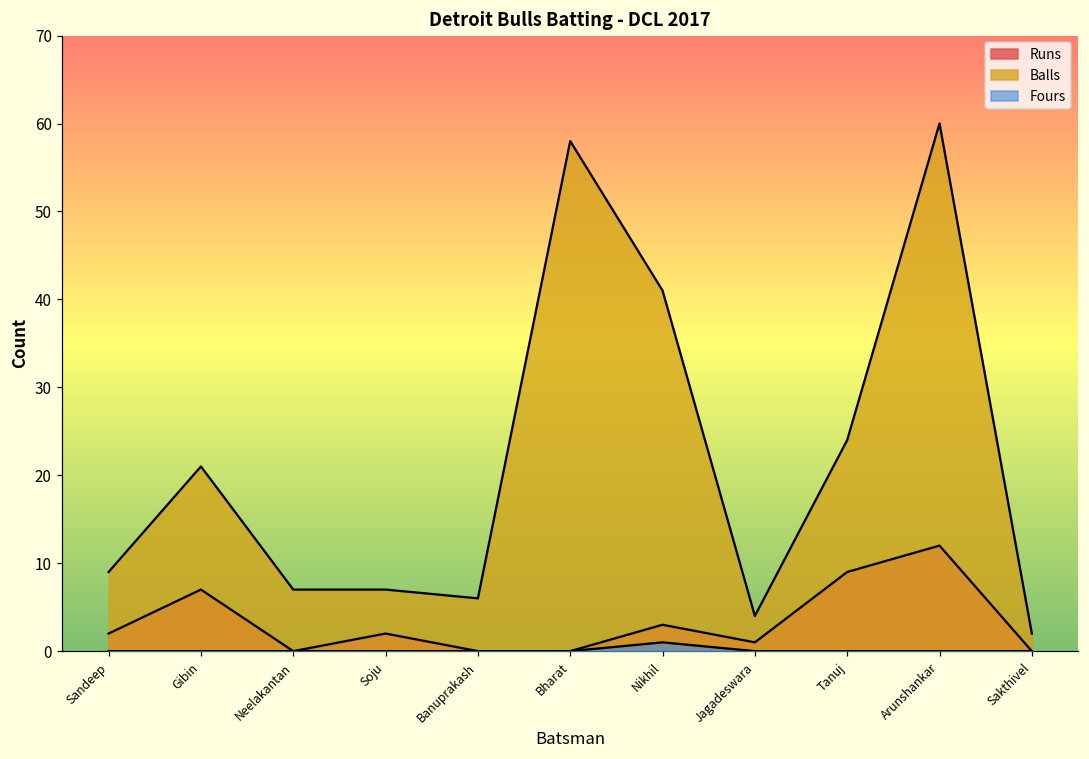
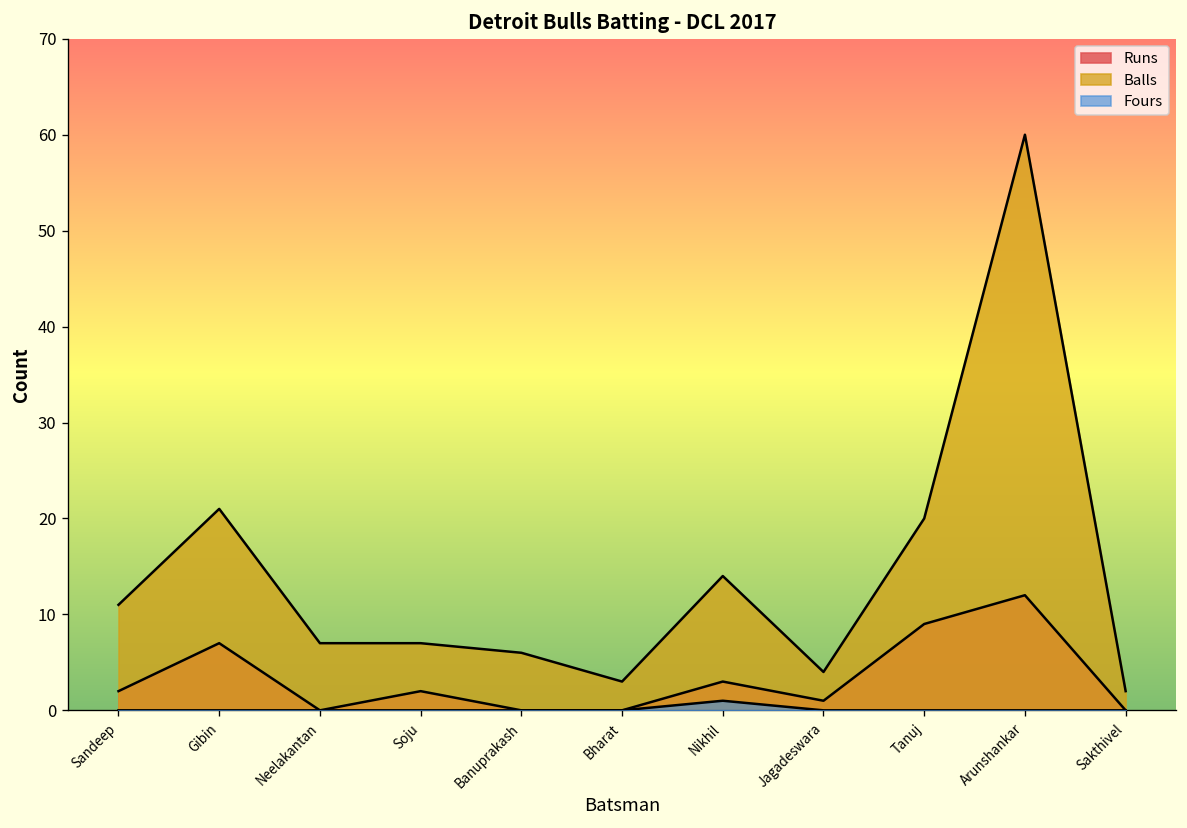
  {
    "Runs": {
      "Sandeep": 2,
      "Gibin": 7,
      "Soju": 2,
      "Nikhil": 3,
      "Jagadeswara": 1,
      "Tanuj": 9,
      "Arunshankar": 12
    },
    "Balls": {
-     "Sandeep": 9,
+     "Sandeep": 11,
      "Gibin": 21,
      "Neelakantan": 7,
      "Soju": 7,
      "Banuprakash": 6,
-     "Bharat": 58,
-     "Nikhil": 41,
+     "Bharat": 3,
+     "Nikhil": 14,
      "Jagadeswara": 4,
-     "Tanuj": 24,
+     "Tanuj": 20,
      "Arunshankar": 60,
      "Sakthivel": 2
    },
    "Fours": {
      "Sandeep": 0,
      "Gibin": 0,
      "Soju": 0,
      "Nikhil": 1,
      "Jagadeswara": 0,
      "Tanuj": 0,
      "Arunshankar": 0
    }
  }
